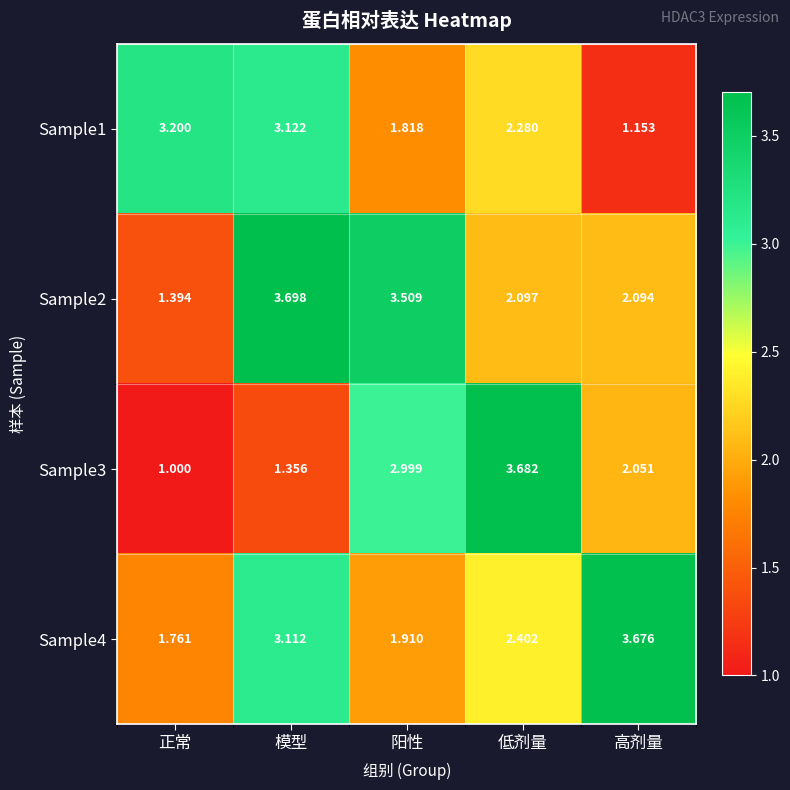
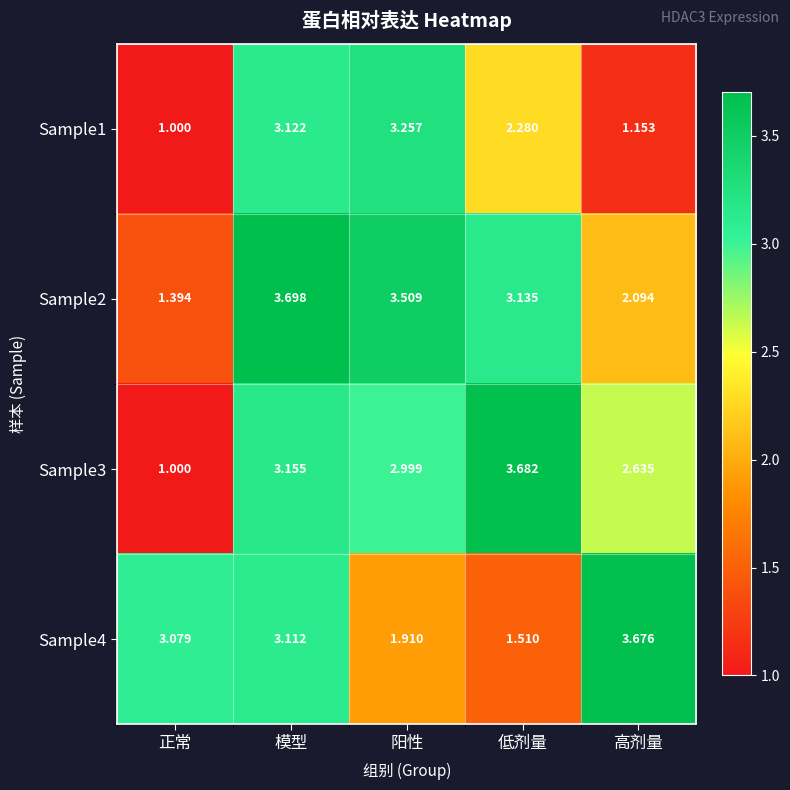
  {
    "Sample1": {
-     "正常": 3.200,
+     "正常": 1.000,
      "模型": 3.122,
-     "阳性": 1.818,
+     "阳性": 3.257,
      "低剂量": 2.280,
      "高剂量": 1.153
    },
    "Sample2": {
      "正常": 1.394,
      "模型": 3.698,
      "阳性": 3.509,
-     "低剂量": 2.097,
+     "低剂量": 3.135,
      "高剂量": 2.094
    },
    "Sample3": {
      "正常": 1.000,
-     "模型": 1.356,
+     "模型": 3.155,
      "阳性": 2.999,
      "低剂量": 3.682,
-     "高剂量": 2.051
+     "高剂量": 2.635
    },
    "Sample4": {
-     "正常": 1.761,
+     "正常": 3.079,
      "模型": 3.112,
      "阳性": 1.910,
-     "低剂量": 2.402,
+     "低剂量": 1.510,
      "高剂量": 3.676
    }
  }
